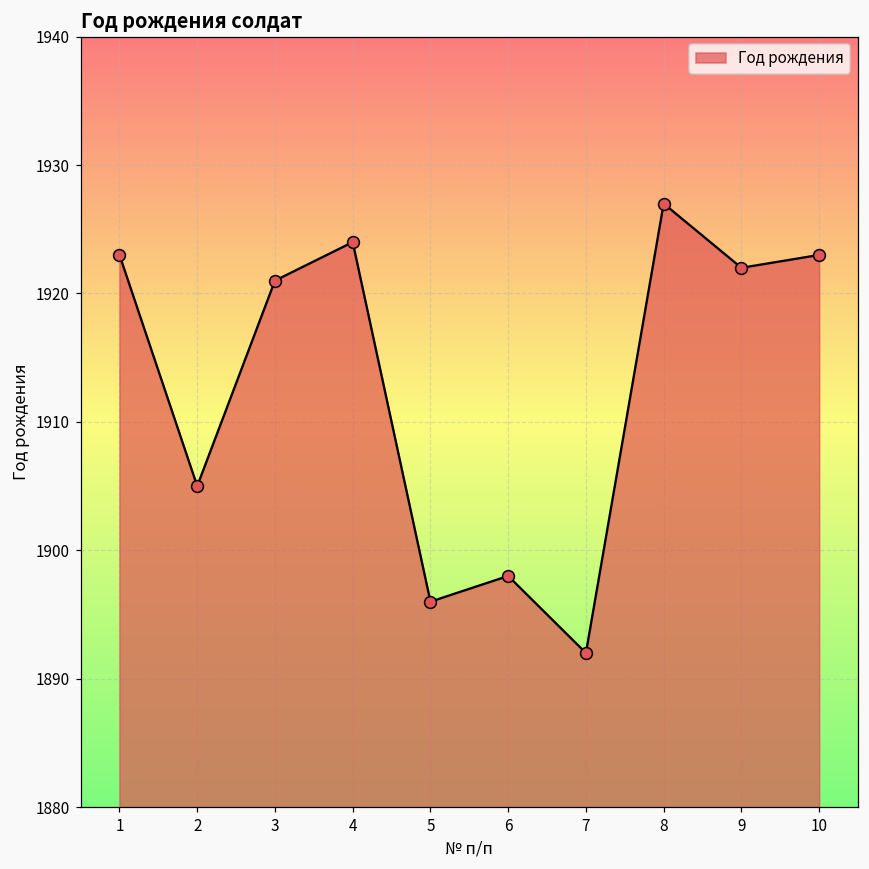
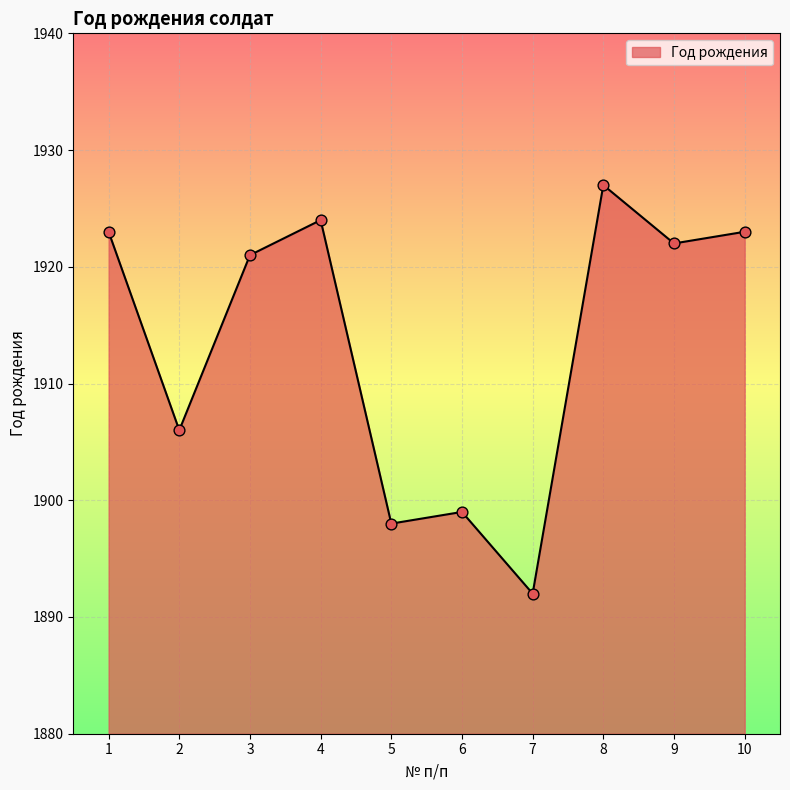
  {
    "1": 1923,
-   "2": 1905,
+   "2": 1906,
    "3": 1921,
    "4": 1924,
-   "5": 1896,
-   "6": 1898,
+   "5": 1898,
+   "6": 1899,
    "7": 1892,
    "8": 1927,
    "9": 1922,
    "10": 1923
  }
